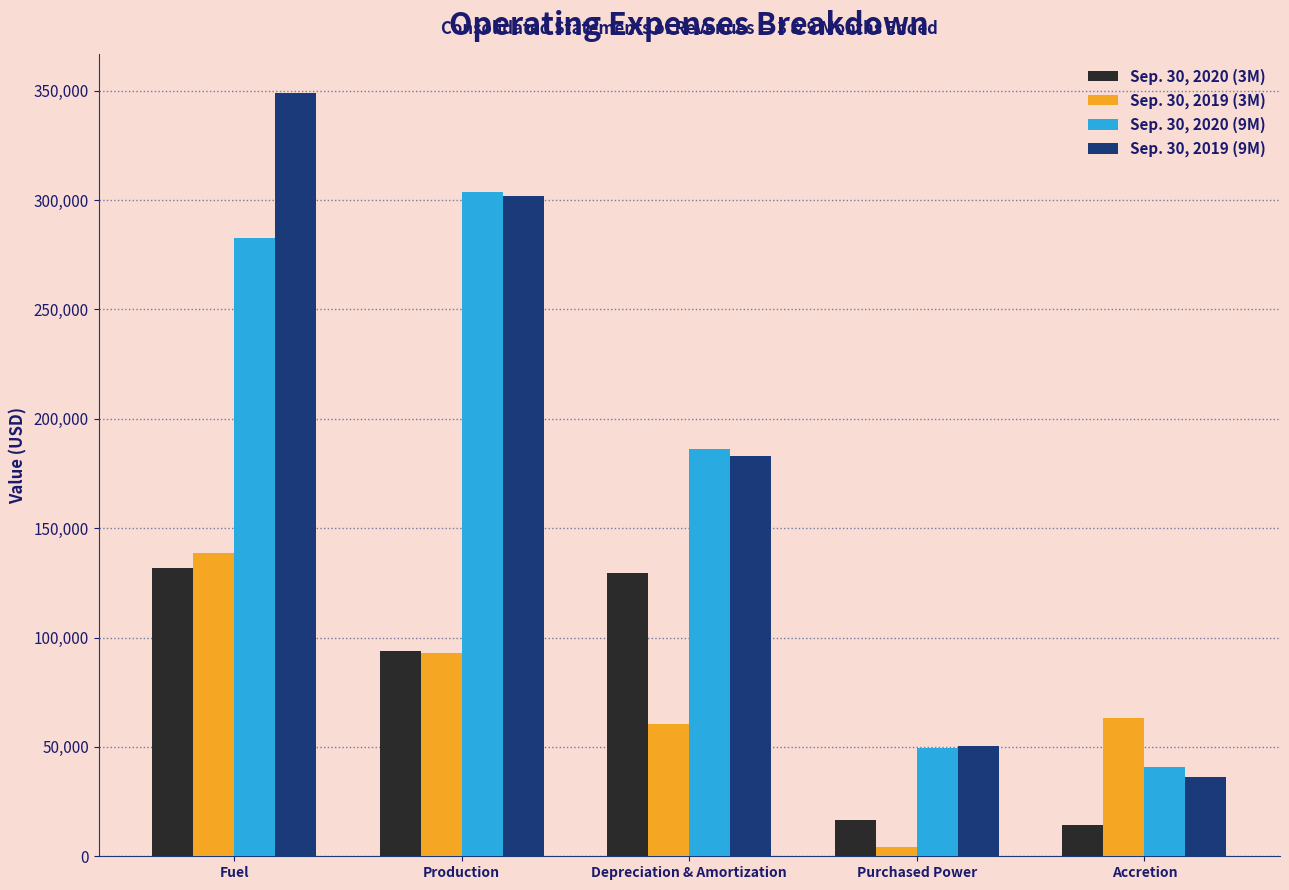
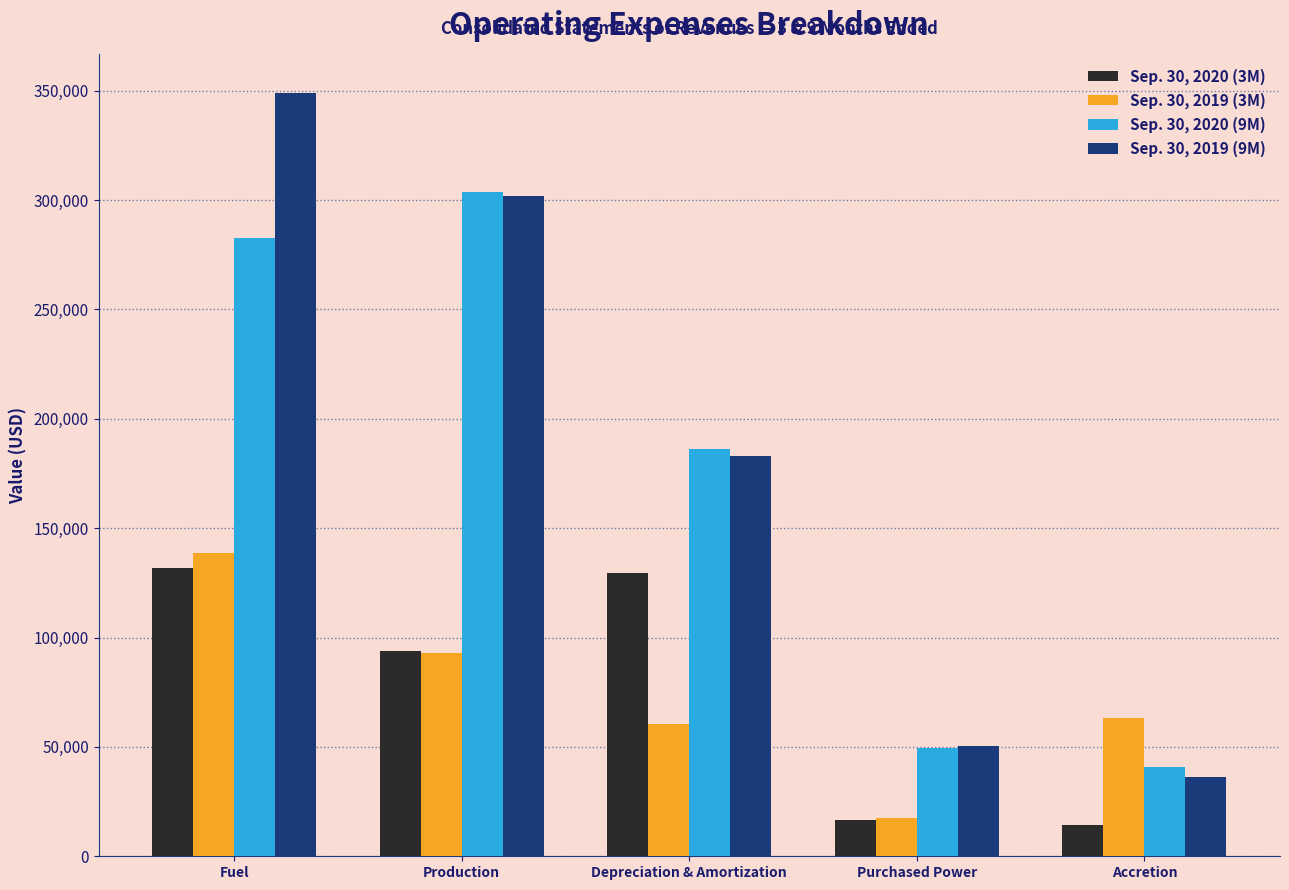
  {
    "Sep. 30, 2020 (3M)": {
      "Fuel": "132,000",
      "Production": "94,000",
      "Depreciation & Amortization": "129,000",
      "Purchased Power": "16,000",
      "Accretion": "14,000"
    },
    "Sep. 30, 2019 (3M)": {
      "Fuel": "139,000",
      "Production": "93,000",
      "Depreciation & Amortization": "61,000",
-     "Purchased Power": "4,000",
+     "Purchased Power": "18,000",
      "Accretion": "63,000"
    },
    "Sep. 30, 2020 (9M)": {
      "Fuel": "283,000",
      "Production": "304,000",
      "Depreciation & Amortization": "186,000",
      "Purchased Power": "49,000",
      "Accretion": "41,000"
    },
    "Sep. 30, 2019 (9M)": {
      "Fuel": "349,000",
      "Production": "302,000",
      "Depreciation & Amortization": "183,000",
      "Purchased Power": "50,000",
      "Accretion": "36,000"
    }
  }
